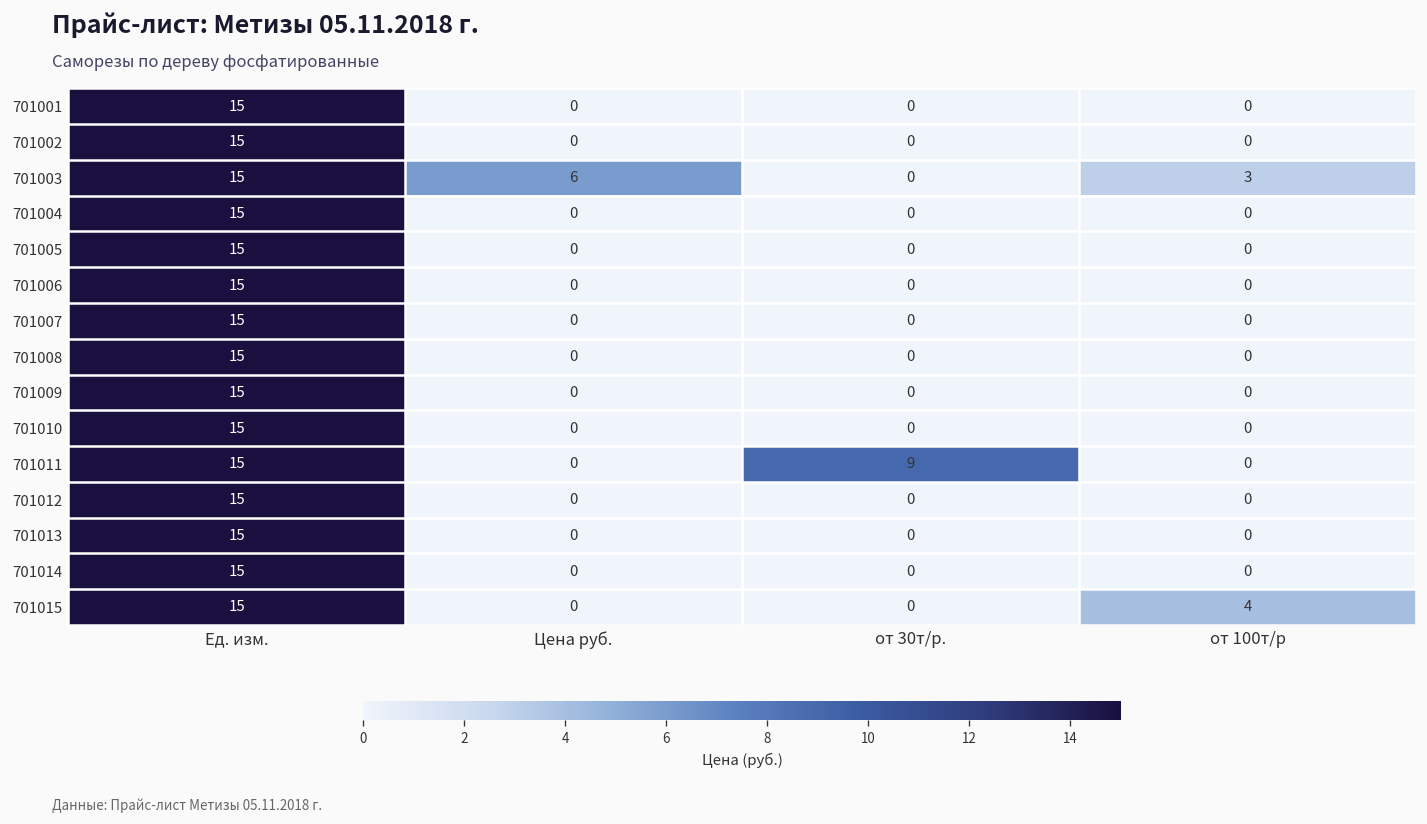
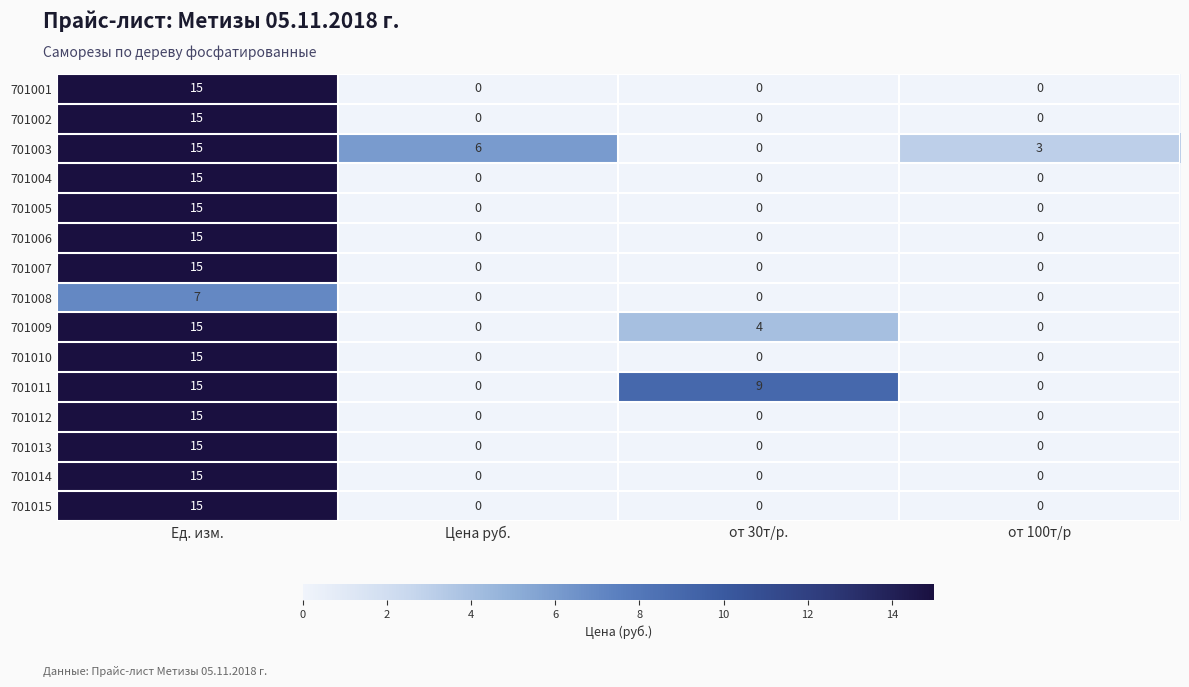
  {
    "701001": {
      "Ед. изм.": 15,
      "Цена руб.": 0,
      "от 30т/р.": 0,
      "от 100т/р": 0
    },
    "701002": {
      "Ед. изм.": 15,
      "Цена руб.": 0,
      "от 30т/р.": 0,
      "от 100т/р": 0
    },
    "701003": {
      "Ед. изм.": 15,
      "Цена руб.": 6,
      "от 30т/р.": 0,
      "от 100т/р": 3
    },
    "701004": {
      "Ед. изм.": 15,
      "Цена руб.": 0,
      "от 30т/р.": 0,
      "от 100т/р": 0
    },
    "701005": {
      "Ед. изм.": 15,
      "Цена руб.": 0,
      "от 30т/р.": 0,
      "от 100т/р": 0
    },
    "701006": {
      "Ед. изм.": 15,
      "Цена руб.": 0,
      "от 30т/р.": 0,
      "от 100т/р": 0
    },
    "701007": {
      "Ед. изм.": 15,
      "Цена руб.": 0,
      "от 30т/р.": 0,
      "от 100т/р": 0
    },
    "701008": {
-     "Ед. изм.": 15,
+     "Ед. изм.": 7,
      "Цена руб.": 0,
      "от 30т/р.": 0,
      "от 100т/р": 0
    },
    "701009": {
      "Ед. изм.": 15,
      "Цена руб.": 0,
-     "от 30т/р.": 0,
+     "от 30т/р.": 4,
      "от 100т/р": 0
    },
    "701010": {
      "Ед. изм.": 15,
      "Цена руб.": 0,
      "от 30т/р.": 0,
      "от 100т/р": 0
    },
    "701011": {
      "Ед. изм.": 15,
      "Цена руб.": 0,
      "от 30т/р.": 9,
      "от 100т/р": 0
    },
    "701012": {
      "Ед. изм.": 15,
      "Цена руб.": 0,
      "от 30т/р.": 0,
      "от 100т/р": 0
    },
    "701013": {
      "Ед. изм.": 15,
      "Цена руб.": 0,
      "от 30т/р.": 0,
      "от 100т/р": 0
    },
    "701014": {
      "Ед. изм.": 15,
      "Цена руб.": 0,
      "от 30т/р.": 0,
      "от 100т/р": 0
    },
    "701015": {
      "Ед. изм.": 15,
      "Цена руб.": 0,
      "от 30т/р.": 0,
-     "от 100т/р": 4
+     "от 100т/р": 0
    }
  }
